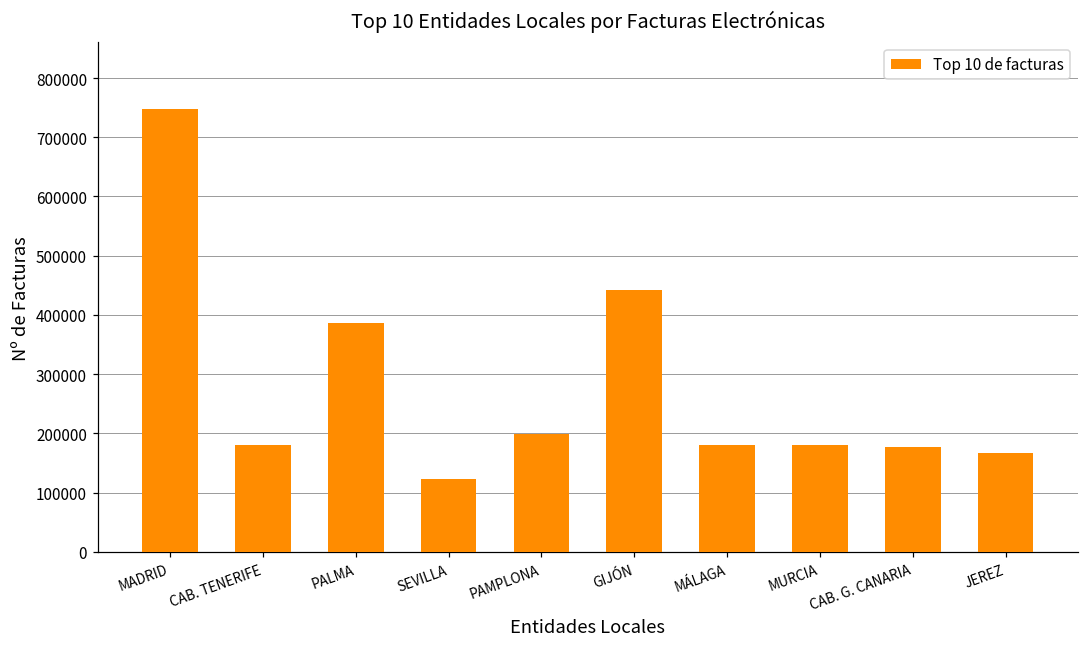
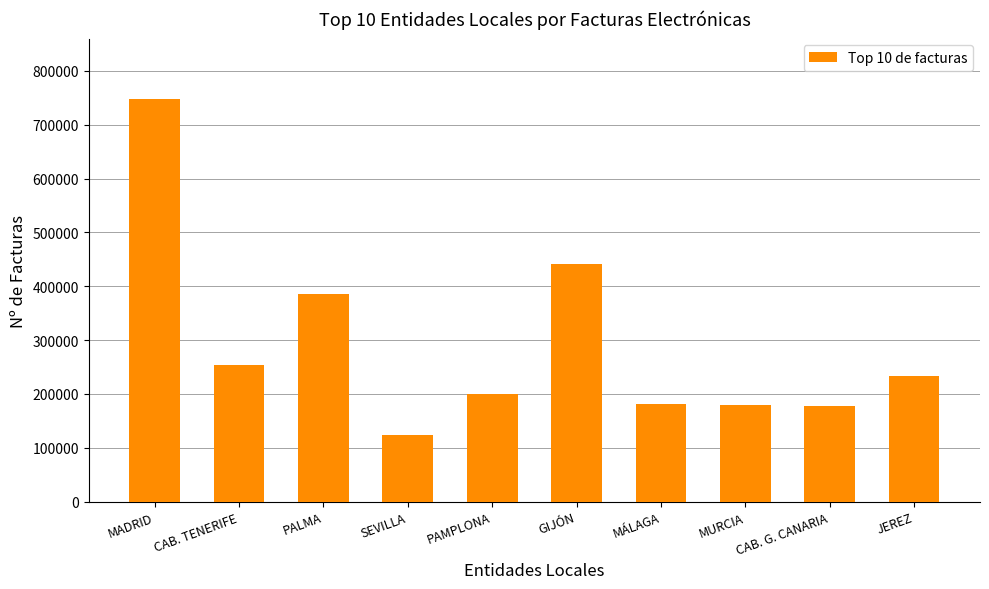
  {
    "MADRID": 750000,
-   "CAB. TENERIFE": 180000,
+   "CAB. TENERIFE": 250000,
    "PALMA": 390000,
    "SEVILLA": 120000,
    "PAMPLONA": 200000,
    "GIJÓN": 440000,
    "MÁLAGA": 180000,
    "MURCIA": 180000,
    "CAB. G. CANARIA": 180000,
-   "JEREZ": 170000
+   "JEREZ": 230000
  }
